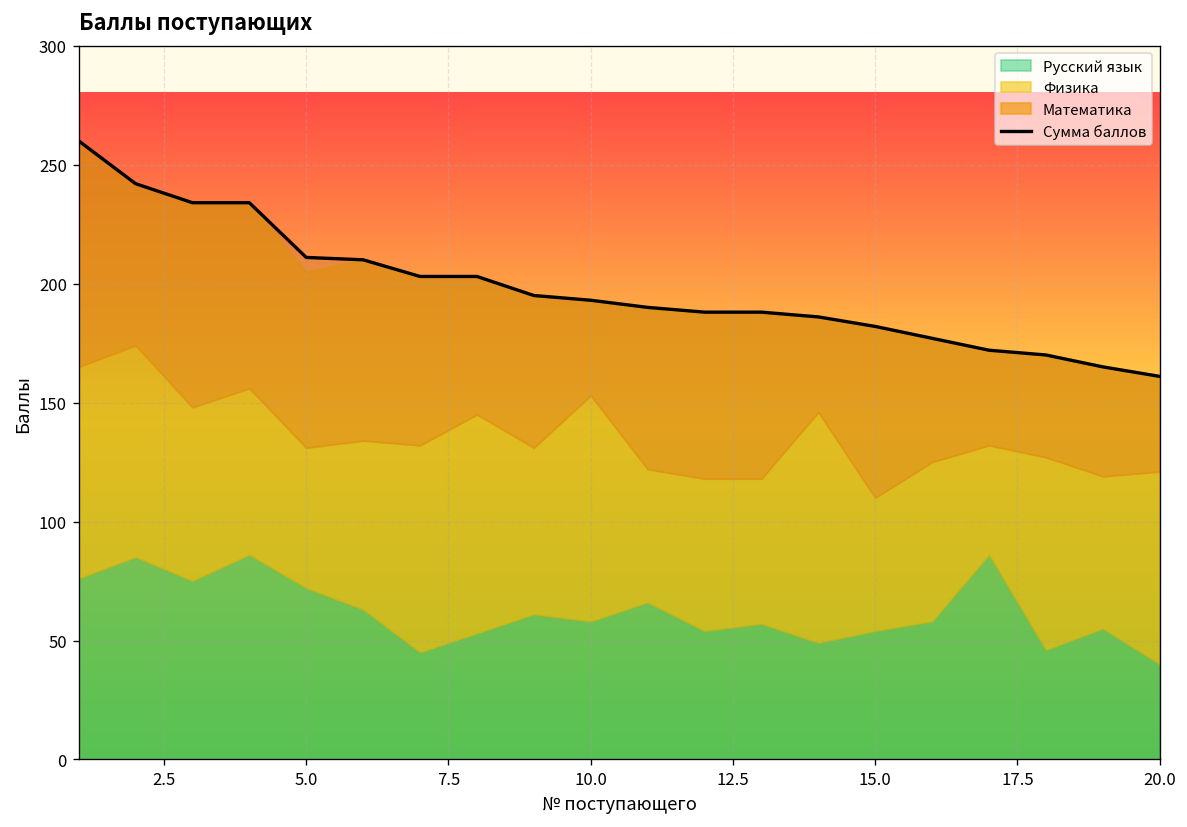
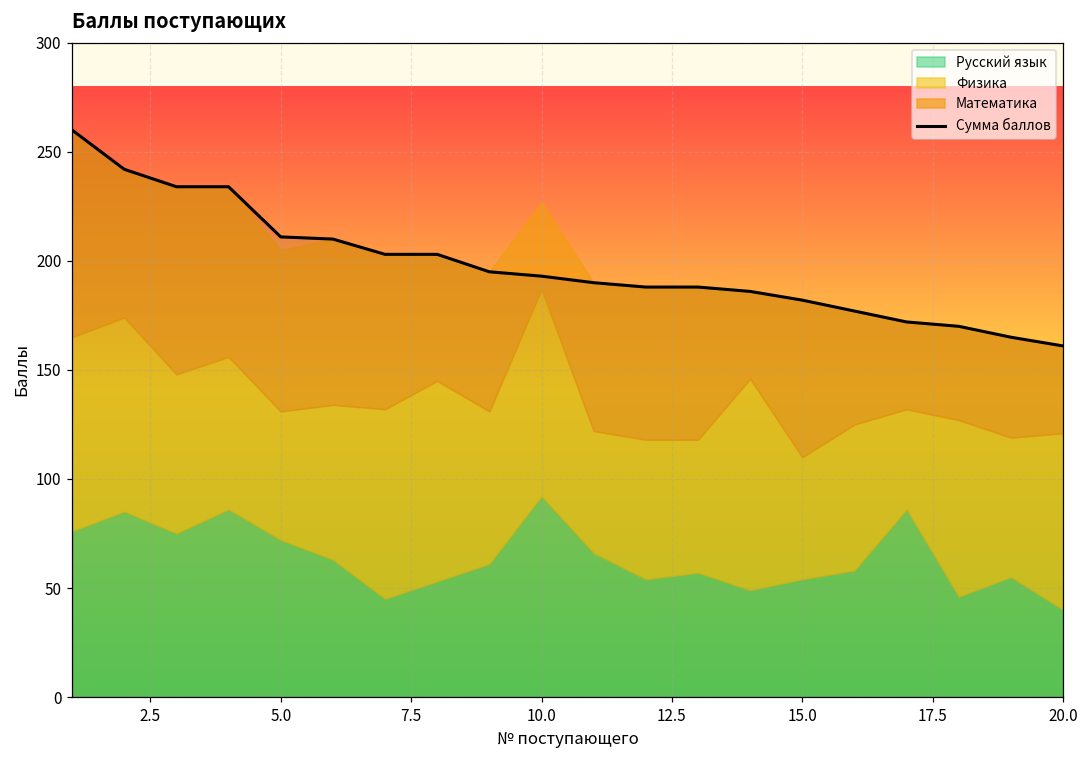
  {
    "Русский язык": {
      "5.0": 72,
-     "10.0": 58,
+     "10.0": 92,
      "15.0": 54,
      "20.0": 40
    },
    "Сумма баллов": {
      "5.0": 211
    }
  }
